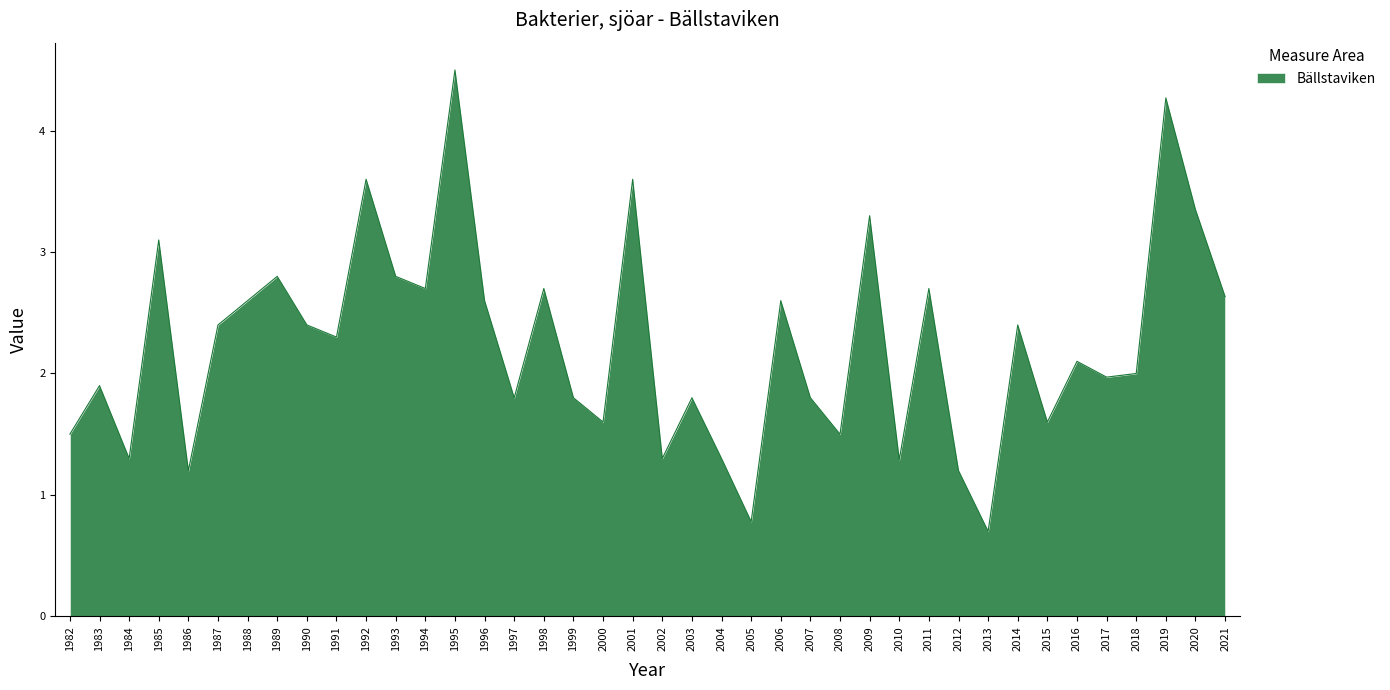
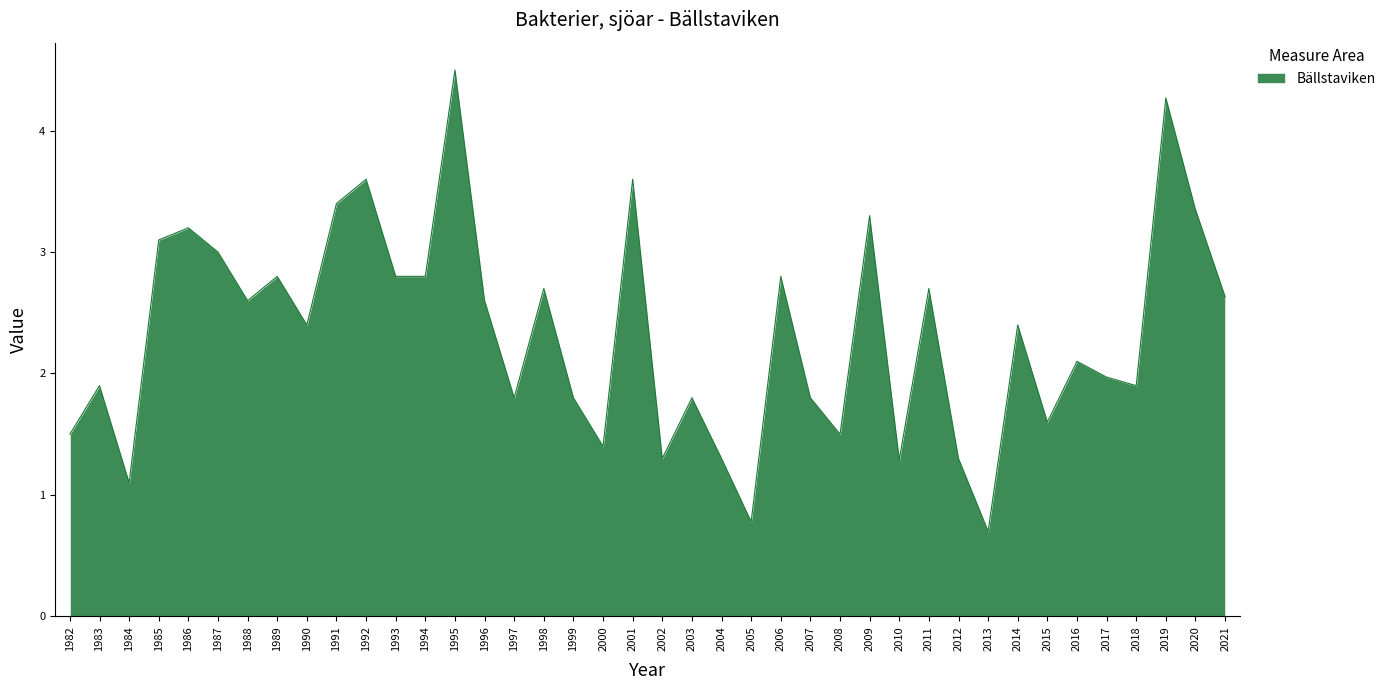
  {
    "1982": 1.5,
    "1983": 1.9,
-   "1984": 1.3,
+   "1984": 1.1,
    "1985": 3.1,
-   "1986": 1.2,
-   "1987": 2.4,
+   "1986": 3.2,
+   "1987": 3.0,
    "1988": 2.6,
    "1989": 2.8,
    "1990": 2.4,
-   "1991": 2.3,
+   "1991": 3.4,
    "1992": 3.6,
    "1993": 2.8,
-   "1994": 2.7,
+   "1994": 2.8,
    "1995": 4.5,
    "1996": 2.6,
    "1997": 1.8,
    "1998": 2.7,
    "1999": 1.8,
-   "2000": 1.6,
+   "2000": 1.4,
    "2001": 3.6,
    "2002": 1.3,
    "2003": 1.8,
    "2004": 1.3,
    "2005": 0.8,
-   "2006": 2.6,
+   "2006": 2.8,
    "2007": 1.8,
    "2008": 1.5,
    "2009": 3.3,
    "2010": 1.3,
    "2011": 2.7,
-   "2012": 1.2,
+   "2012": 1.3,
    "2013": 0.7,
    "2014": 2.4,
    "2015": 1.6,
    "2016": 2.1,
    "2017": 1.97,
-   "2018": 2.0,
+   "2018": 1.9,
    "2019": 4.27,
    "2020": 3.35,
    "2021": 2.63
  }
